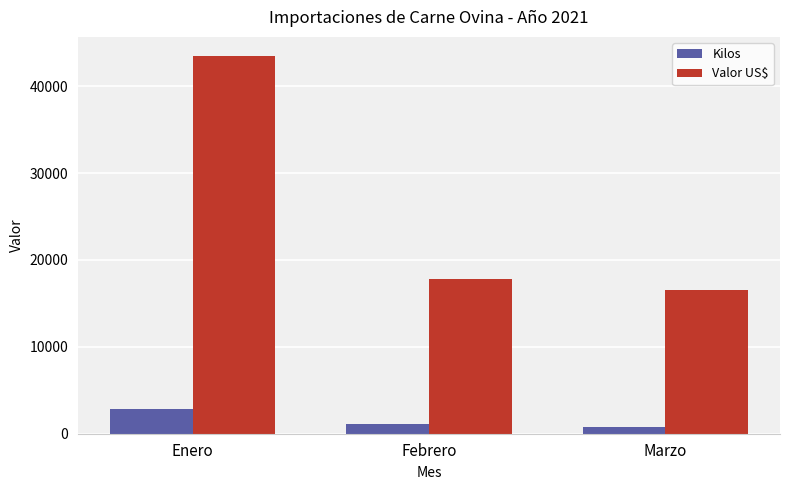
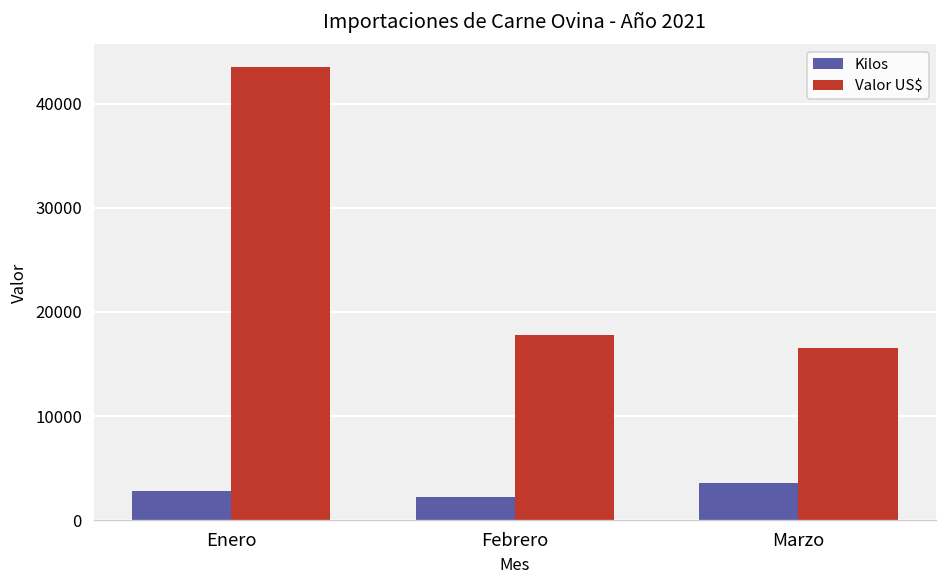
  {
    "Kilos": {
      "Enero": 3000,
-     "Febrero": 1000,
-     "Marzo": 1000
+     "Febrero": 2000,
+     "Marzo": 4000
    },
    "Valor US$": {
      "Enero": 44000,
      "Febrero": 18000,
      "Marzo": 17000
    }
  }
